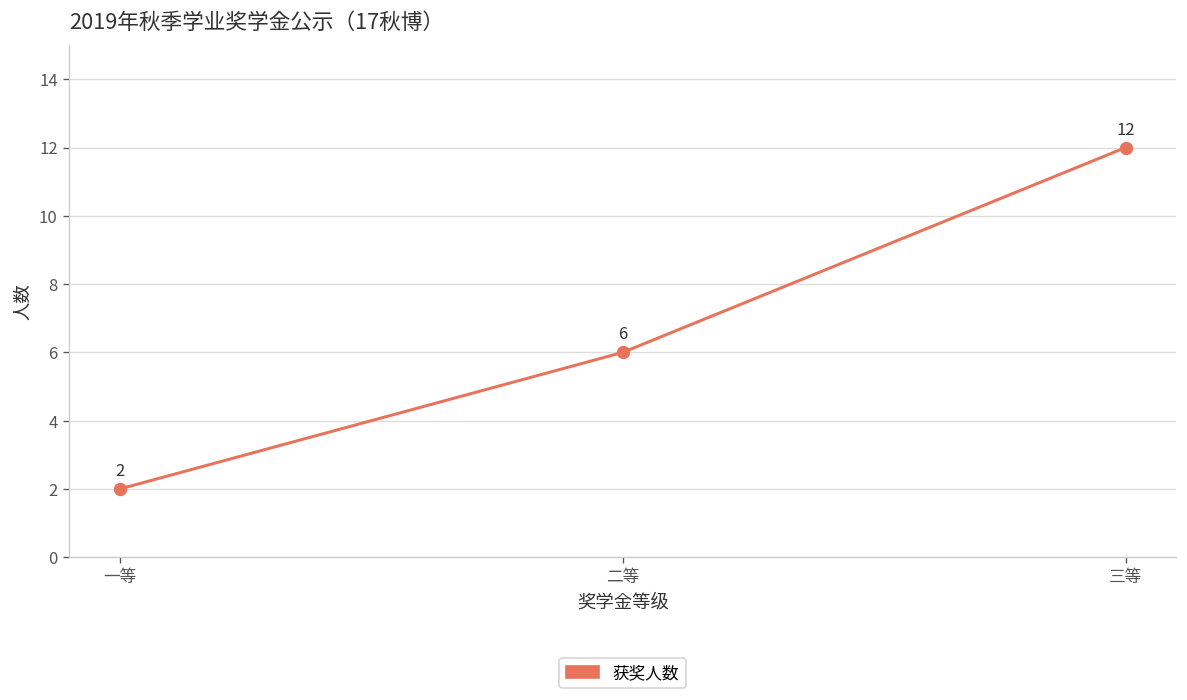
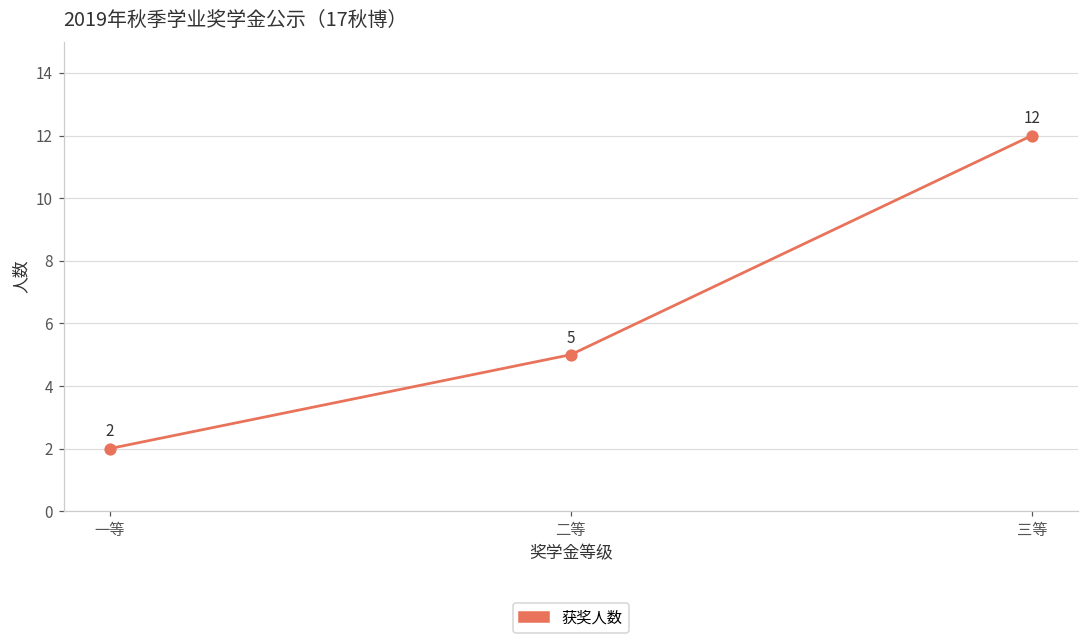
  {
    "一等": 2,
-   "二等": 6,
+   "二等": 5,
    "三等": 12
  }
